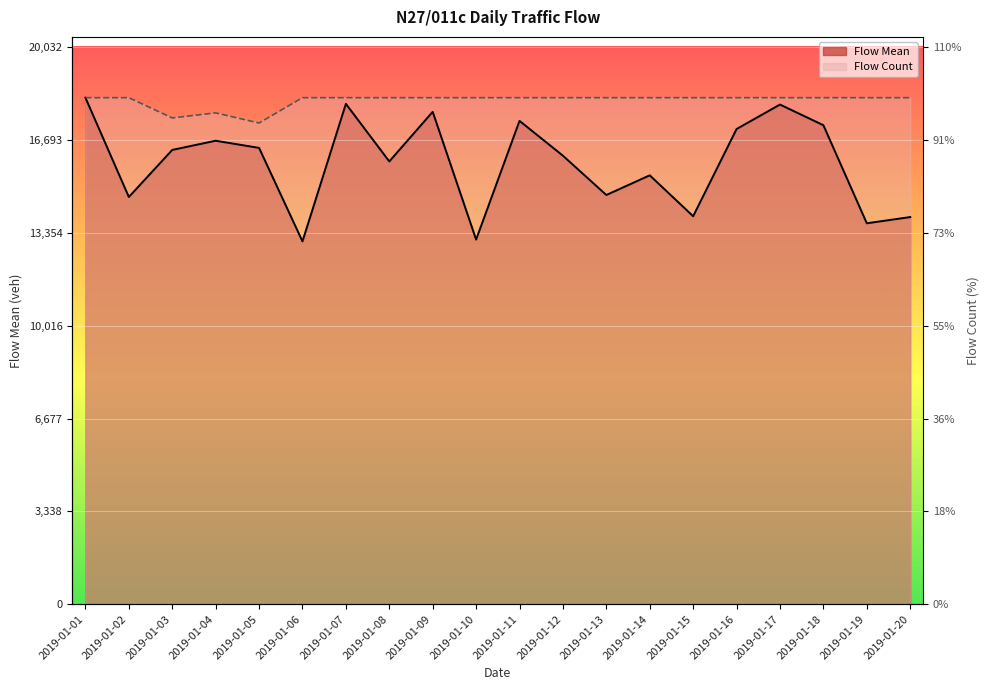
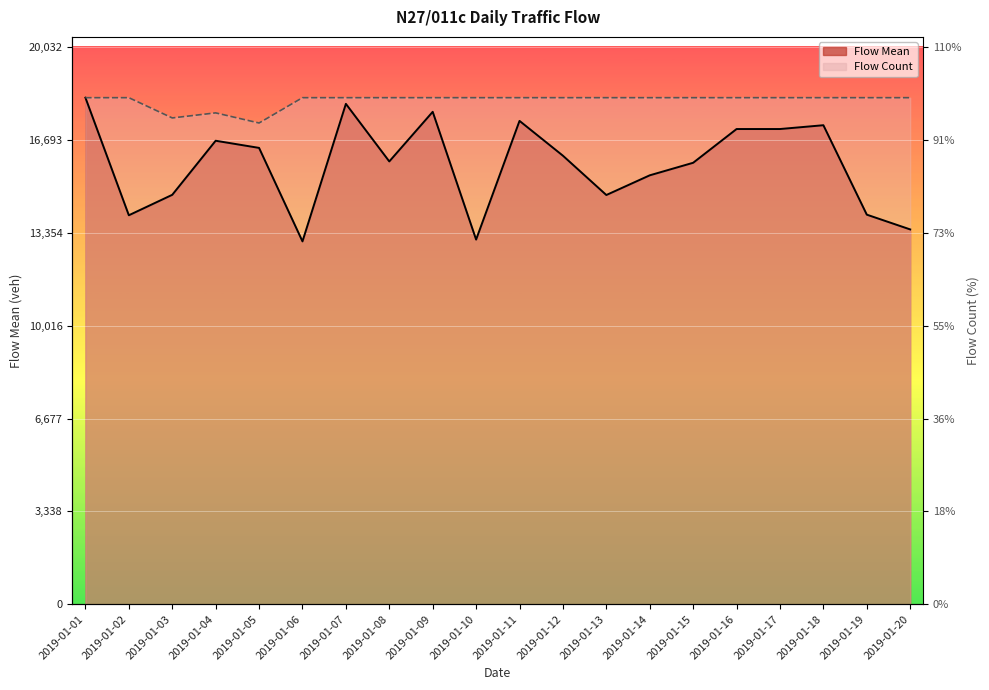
  {
    "Flow Mean": {
-     "2019-01-02": "14,600",
-     "2019-01-03": "16,300",
+     "2019-01-02": "14,000",
+     "2019-01-03": "14,700",
      "2019-01-04": "16,700",
      "2019-01-05": "16,400",
      "2019-01-06": "13,000",
      "2019-01-07": "18,000",
      "2019-01-08": "15,900",
      "2019-01-09": "17,700",
      "2019-01-10": "13,100",
      "2019-01-11": "17,400",
      "2019-01-12": "16,100",
      "2019-01-13": "14,700",
      "2019-01-14": "15,400",
-     "2019-01-15": "13,900",
+     "2019-01-15": "15,900",
      "2019-01-16": "17,100",
-     "2019-01-17": "18,000",
+     "2019-01-17": "17,100",
      "2019-01-18": "17,200",
-     "2019-01-19": "13,700",
-     "2019-01-20": "13,900"
+     "2019-01-19": "14,000",
+     "2019-01-20": "13,500"
    },
    "Flow Count": {
      "2019-01-02": "18,200",
      "2019-01-03": "17,500",
      "2019-01-04": "17,700",
      "2019-01-05": "17,300",
      "2019-01-06": "18,200",
      "2019-01-07": "18,200",
      "2019-01-08": "18,200",
      "2019-01-09": "18,200",
      "2019-01-10": "18,200",
      "2019-01-11": "18,200",
      "2019-01-12": "18,200",
      "2019-01-13": "18,200",
      "2019-01-14": "18,200",
      "2019-01-15": "18,200",
      "2019-01-16": "18,200",
      "2019-01-17": "18,200",
      "2019-01-18": "18,200",
      "2019-01-19": "18,200",
      "2019-01-20": "18,200"
    }
  }
